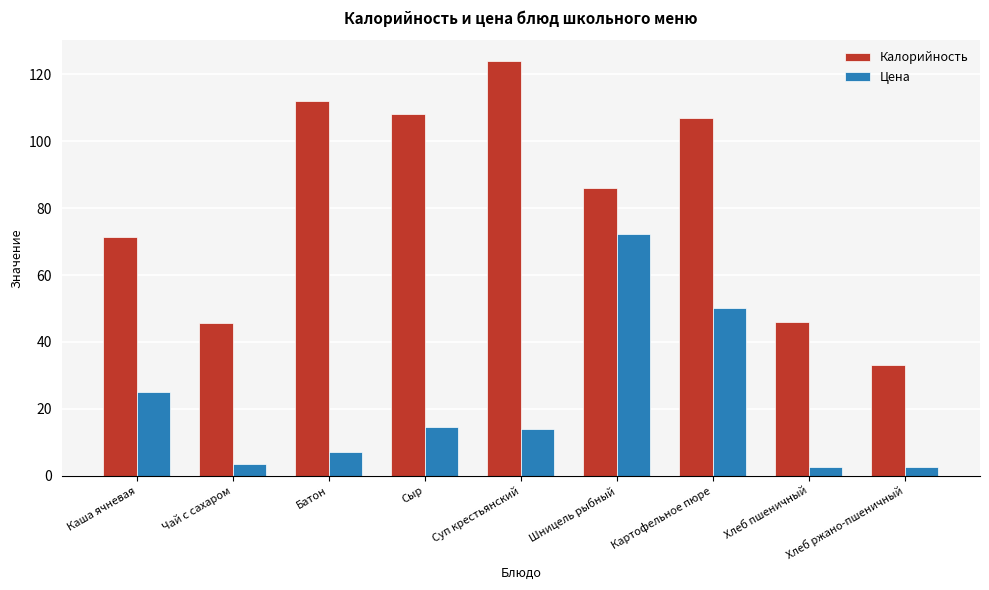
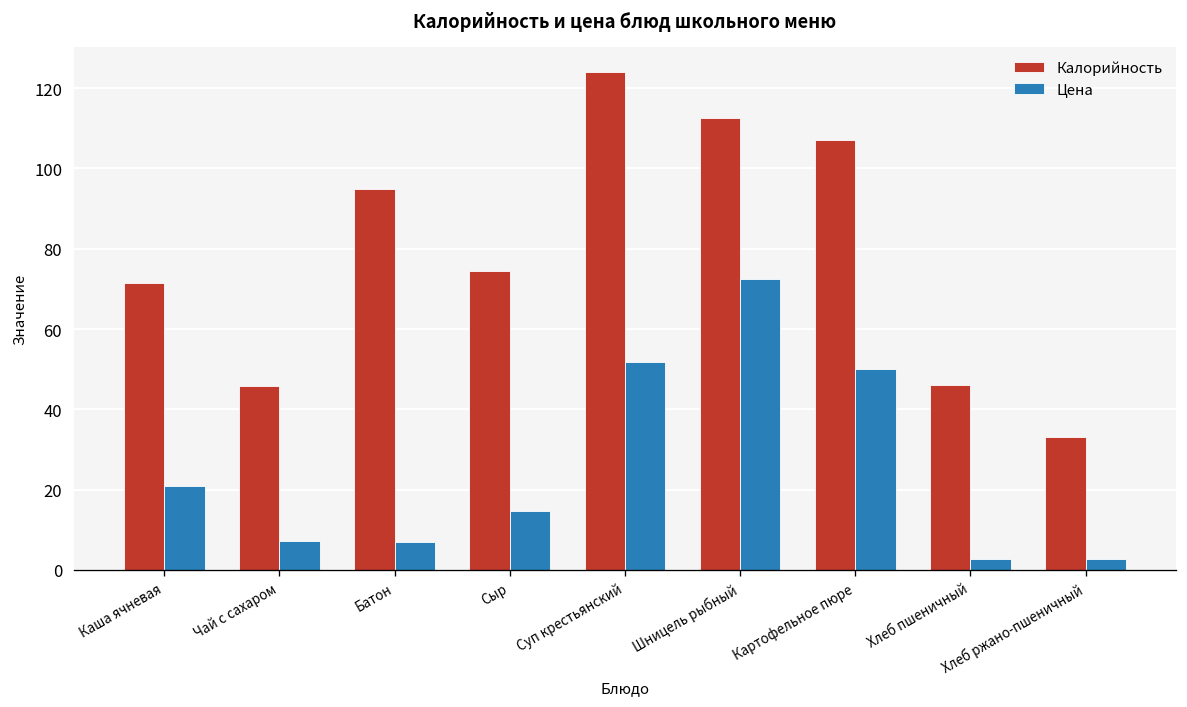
  {
    "Калорийность": {
      "Каша ячневая": 71,
      "Чай с сахаром": 46,
-     "Батон": 112,
-     "Сыр": 108,
+     "Батон": 95,
+     "Сыр": 74,
      "Суп крестьянский": 124,
-     "Шницель рыбный": 86,
+     "Шницель рыбный": 113,
      "Картофельное пюре": 107,
      "Хлеб пшеничный": 46,
      "Хлеб ржано-пшеничный": 33
    },
    "Цена": {
-     "Каша ячневая": 25,
-     "Чай с сахаром": 4,
+     "Каша ячневая": 21,
+     "Чай с сахаром": 7,
      "Батон": 7,
      "Сыр": 15,
-     "Суп крестьянский": 14,
+     "Суп крестьянский": 52,
      "Шницель рыбный": 72,
      "Картофельное пюре": 50,
      "Хлеб пшеничный": 3,
      "Хлеб ржано-пшеничный": 3
    }
  }
